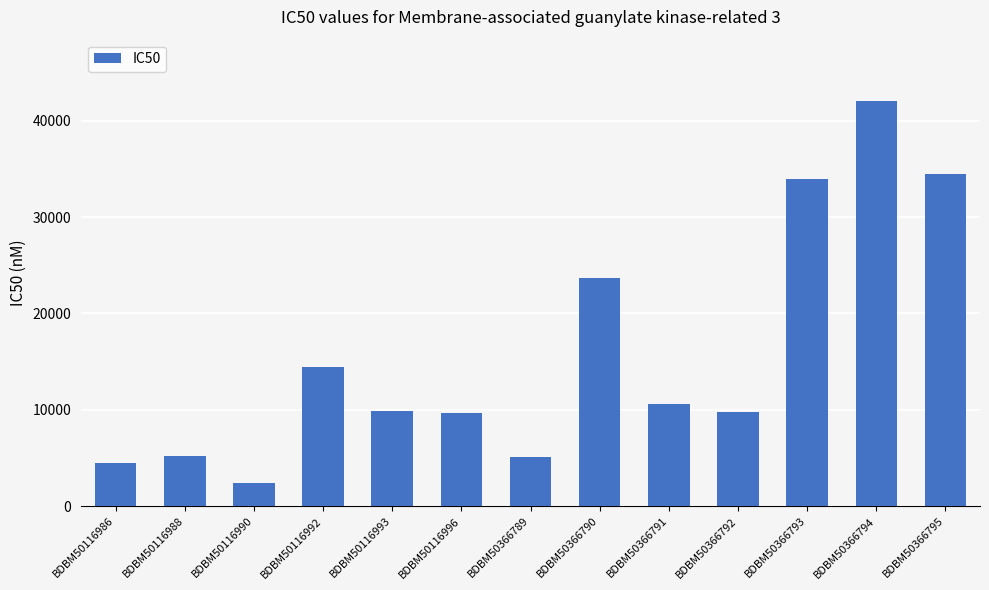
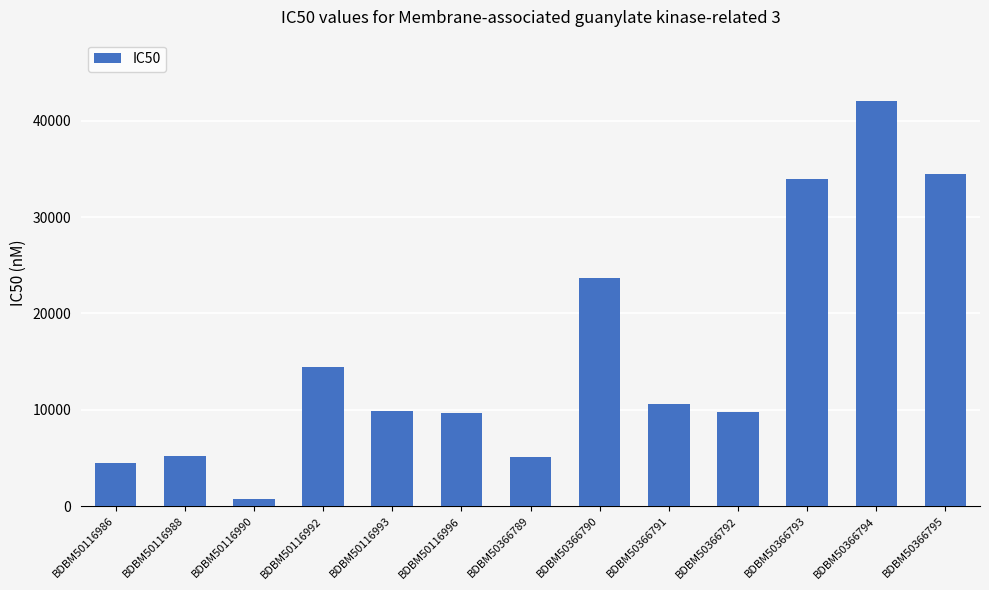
  {
    "BDBM50116986": 5000,
    "BDBM50116988": 5000,
-   "BDBM50116990": 2000,
+   "BDBM50116990": 1000,
    "BDBM50116992": 14000,
    "BDBM50116993": 10000,
    "BDBM50116996": 10000,
    "BDBM50366789": 5000,
    "BDBM50366790": 24000,
    "BDBM50366791": 11000,
    "BDBM50366792": 10000,
    "BDBM50366793": 34000,
    "BDBM50366794": 42000,
    "BDBM50366795": 34000
  }
